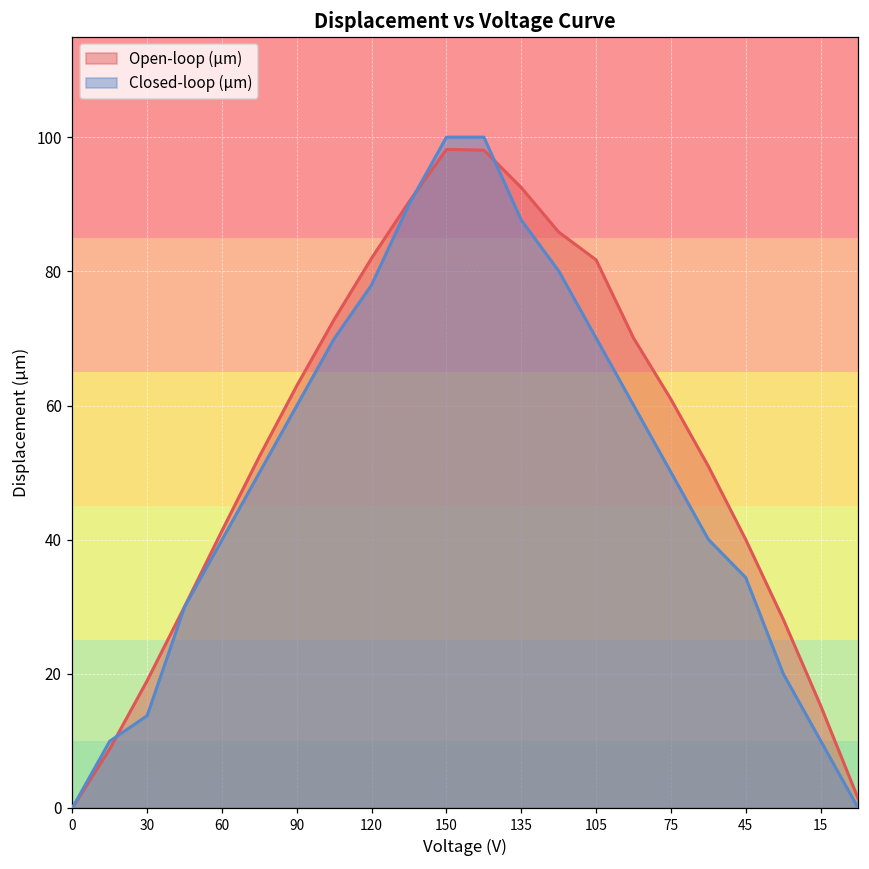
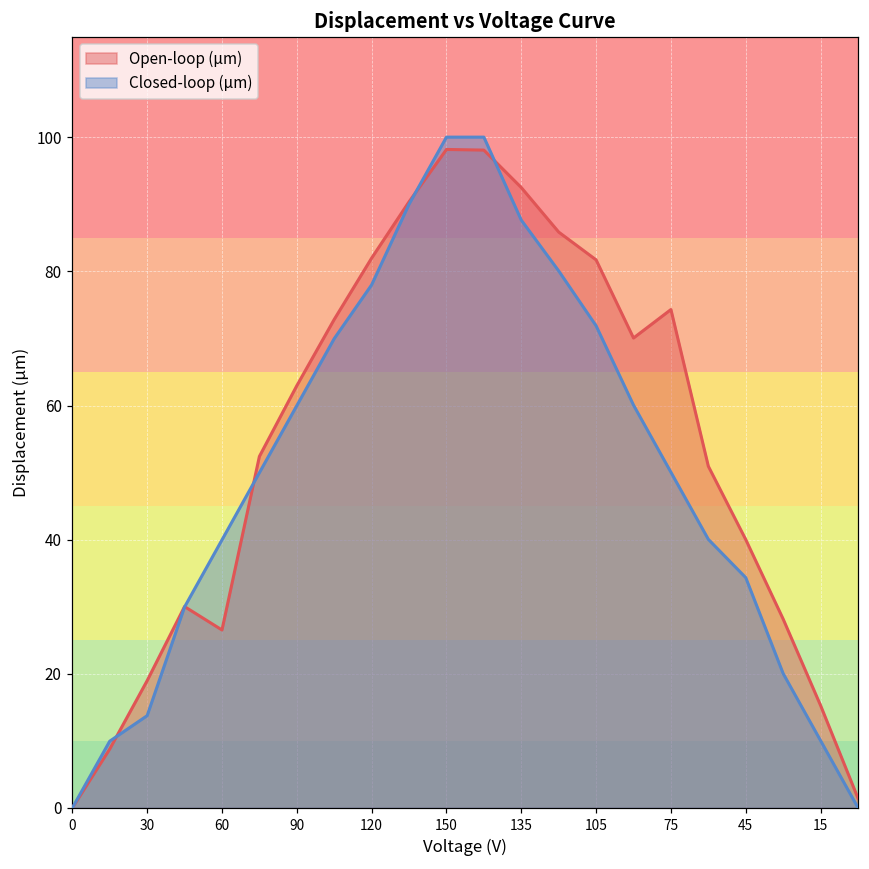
  {
    "Open-loop (µm)": {
      "30": 19,
-     "60": 41,
+     "60": 27,
      "90": 63,
      "120": 82,
      "150": 98,
      "135": 93,
      "105": 82,
-     "75": 61,
+     "75": 74,
      "45": 40
    },
    "Closed-loop (µm)": {
      "30": 14,
      "60": 40,
      "90": 60,
      "120": 78,
      "150": 100,
      "135": 88,
-     "105": 70,
+     "105": 72,
      "75": 50,
      "45": 34
    }
  }
